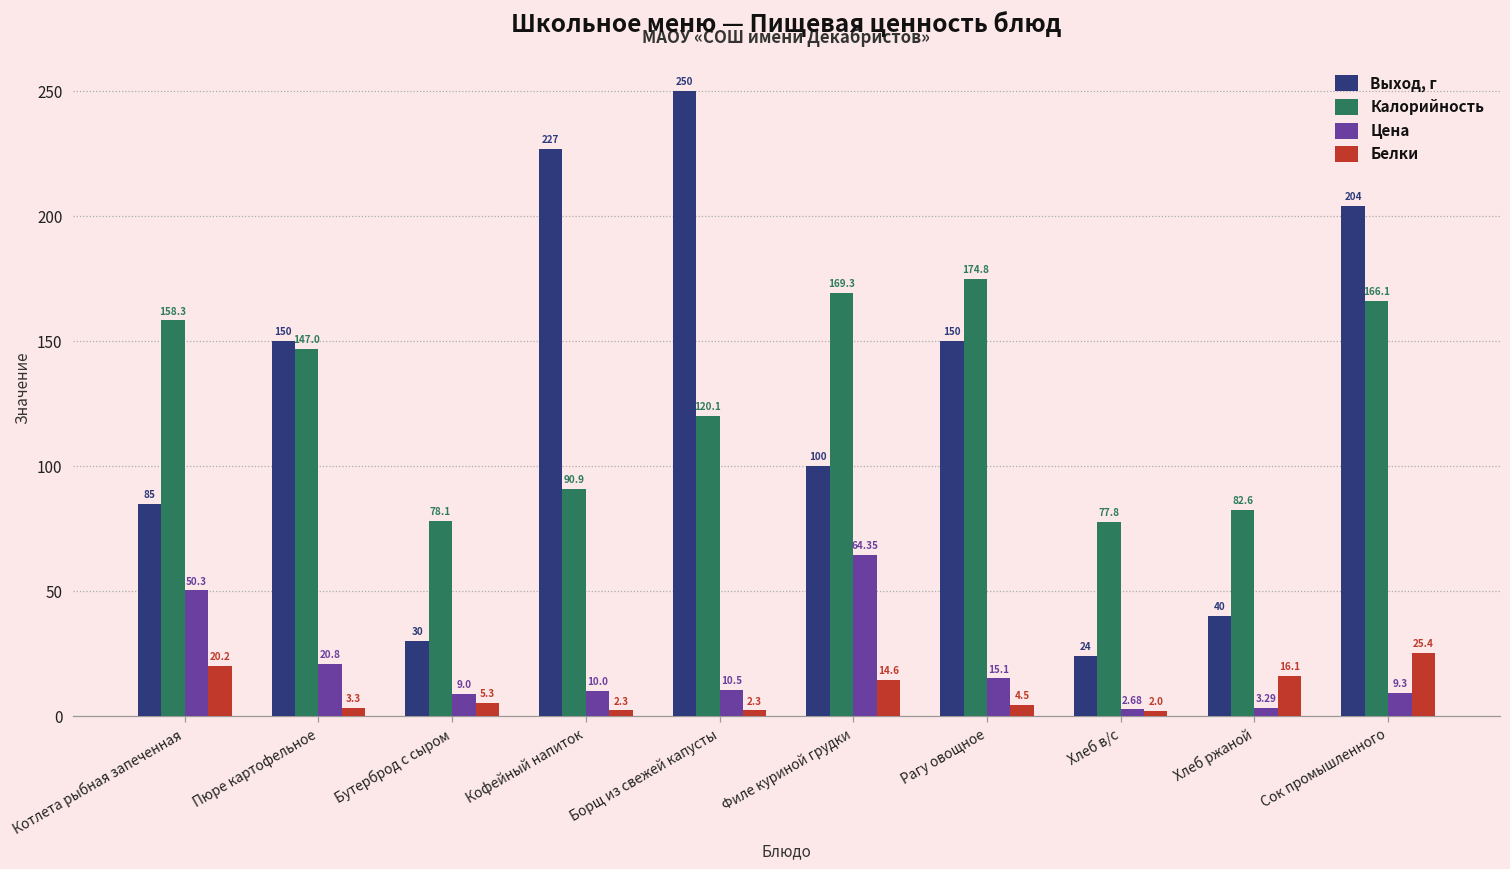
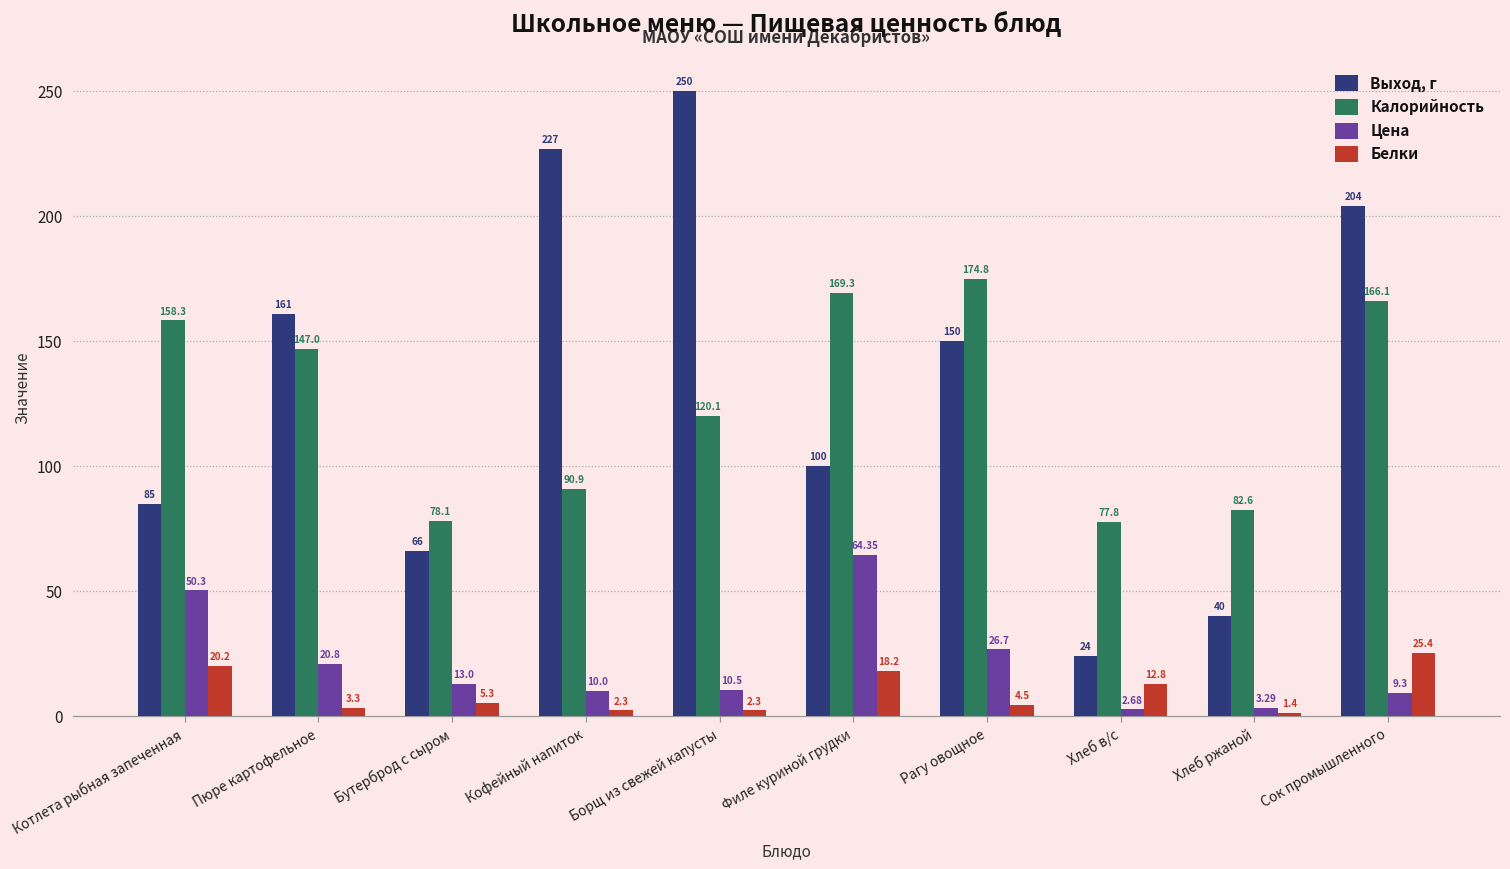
  {
    "Выход, г": {
      "Котлета рыбная запеченная": 85,
-     "Пюре картофельное": 150,
-     "Бутерброд с сыром": 30,
+     "Пюре картофельное": 161,
+     "Бутерброд с сыром": 66,
      "Кофейный напиток": 227,
      "Борщ из свежей капусты": 250,
      "Филе куриной грудки": 100,
      "Рагу овощное": 150,
      "Хлеб в/с": 24,
      "Хлеб ржаной": 40,
      "Сок промышленного": 204
    },
    "Калорийность": {
      "Котлета рыбная запеченная": 158.3,
      "Пюре картофельное": 147.0,
      "Бутерброд с сыром": 78.1,
      "Кофейный напиток": 90.9,
      "Борщ из свежей капусты": 120.1,
      "Филе куриной грудки": 169.3,
      "Рагу овощное": 174.8,
      "Хлеб в/с": 77.8,
      "Хлеб ржаной": 82.6,
      "Сок промышленного": 166.1
    },
    "Цена": {
      "Котлета рыбная запеченная": 50.3,
      "Пюре картофельное": 20.8,
-     "Бутерброд с сыром": 9.0,
+     "Бутерброд с сыром": 13.0,
      "Кофейный напиток": 10.0,
      "Борщ из свежей капусты": 10.5,
      "Филе куриной грудки": 64.35,
-     "Рагу овощное": 15.1,
+     "Рагу овощное": 26.7,
      "Хлеб в/с": 2.68,
      "Хлеб ржаной": 3.29,
      "Сок промышленного": 9.3
    },
    "Белки": {
      "Котлета рыбная запеченная": 20.2,
      "Пюре картофельное": 3.3,
      "Бутерброд с сыром": 5.3,
      "Кофейный напиток": 2.3,
      "Борщ из свежей капусты": 2.3,
-     "Филе куриной грудки": 14.6,
+     "Филе куриной грудки": 18.2,
      "Рагу овощное": 4.5,
-     "Хлеб в/с": 2.0,
-     "Хлеб ржаной": 16.1,
+     "Хлеб в/с": 12.8,
+     "Хлеб ржаной": 1.4,
      "Сок промышленного": 25.4
    }
  }
